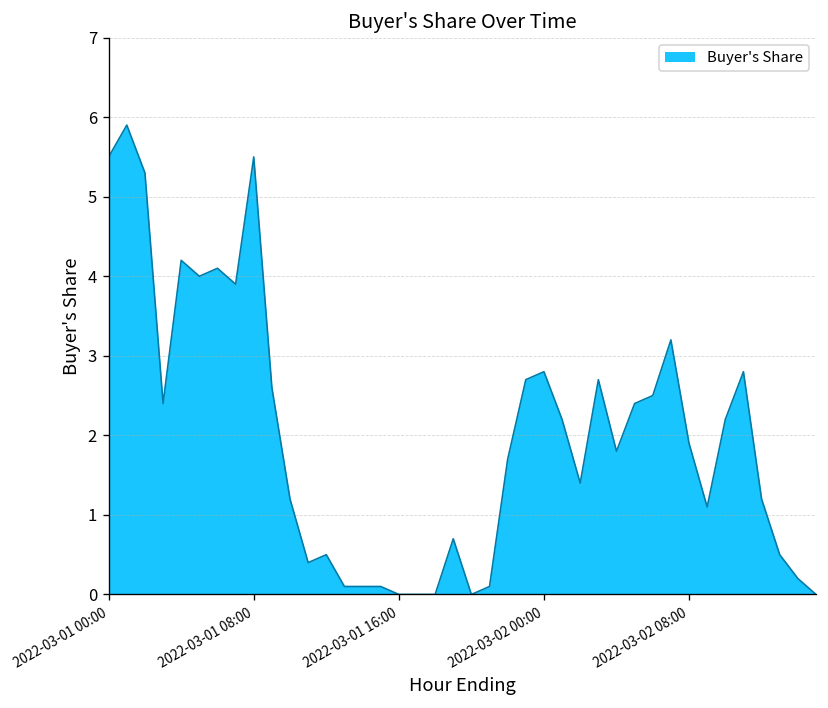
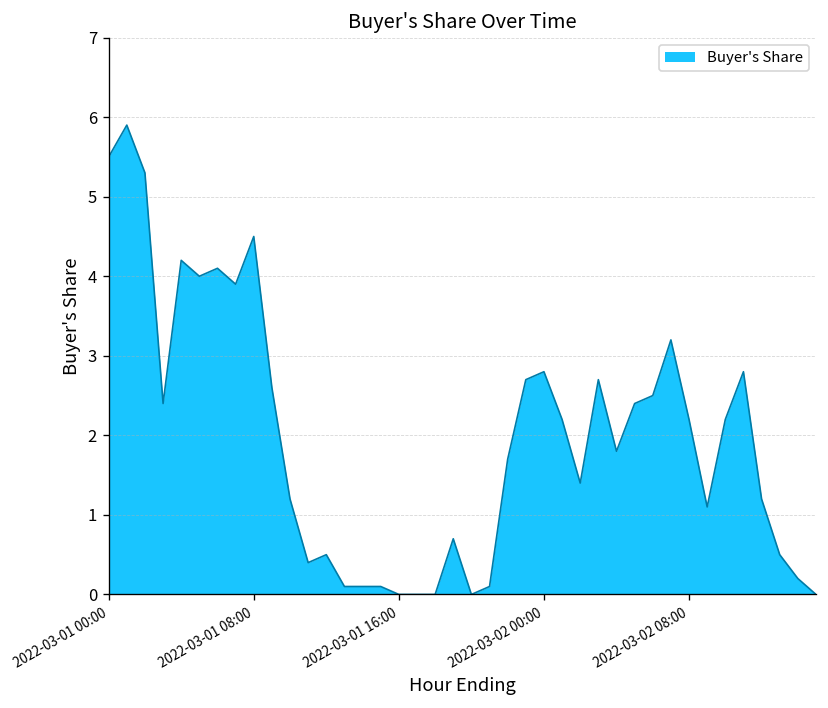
  {
    "2022-03-01 00:00": 5.5,
-   "2022-03-01 08:00": 5.5,
+   "2022-03-01 08:00": 4.5,
    "2022-03-01 16:00": 0.0,
    "2022-03-02 00:00": 2.8,
-   "2022-03-02 08:00": 1.9
+   "2022-03-02 08:00": 2.2
  }
